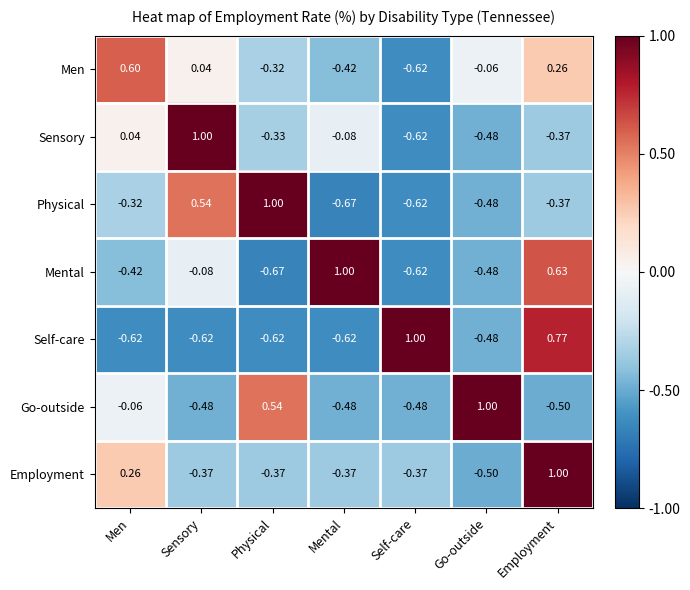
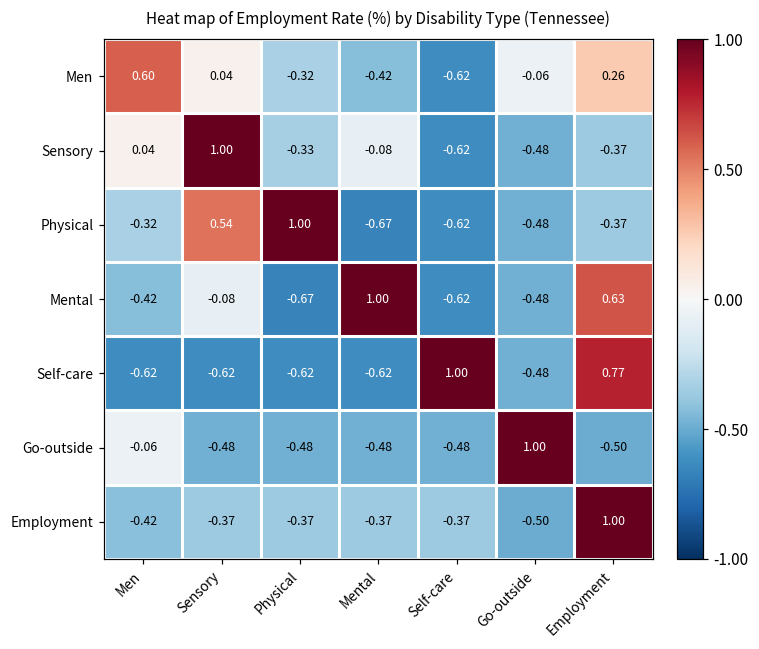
  {
    "Men": {
      "Men": 0.60,
      "Sensory": 0.04,
      "Physical": -0.32,
      "Mental": -0.42,
      "Self-care": -0.62,
      "Go-outside": -0.06,
      "Employment": 0.26
    },
    "Sensory": {
      "Men": 0.04,
      "Sensory": 1.00,
      "Physical": -0.33,
      "Mental": -0.08,
      "Self-care": -0.62,
      "Go-outside": -0.48,
      "Employment": -0.37
    },
    "Physical": {
      "Men": -0.32,
      "Sensory": 0.54,
      "Physical": 1.00,
      "Mental": -0.67,
      "Self-care": -0.62,
      "Go-outside": -0.48,
      "Employment": -0.37
    },
    "Mental": {
      "Men": -0.42,
      "Sensory": -0.08,
      "Physical": -0.67,
      "Mental": 1.00,
      "Self-care": -0.62,
      "Go-outside": -0.48,
      "Employment": 0.63
    },
    "Self-care": {
      "Men": -0.62,
      "Sensory": -0.62,
      "Physical": -0.62,
      "Mental": -0.62,
      "Self-care": 1.00,
      "Go-outside": -0.48,
      "Employment": 0.77
    },
    "Go-outside": {
      "Men": -0.06,
      "Sensory": -0.48,
-     "Physical": 0.54,
+     "Physical": -0.48,
      "Mental": -0.48,
      "Self-care": -0.48,
      "Go-outside": 1.00,
      "Employment": -0.50
    },
    "Employment": {
-     "Men": 0.26,
+     "Men": -0.42,
      "Sensory": -0.37,
      "Physical": -0.37,
      "Mental": -0.37,
      "Self-care": -0.37,
      "Go-outside": -0.50,
      "Employment": 1.00
    }
  }
